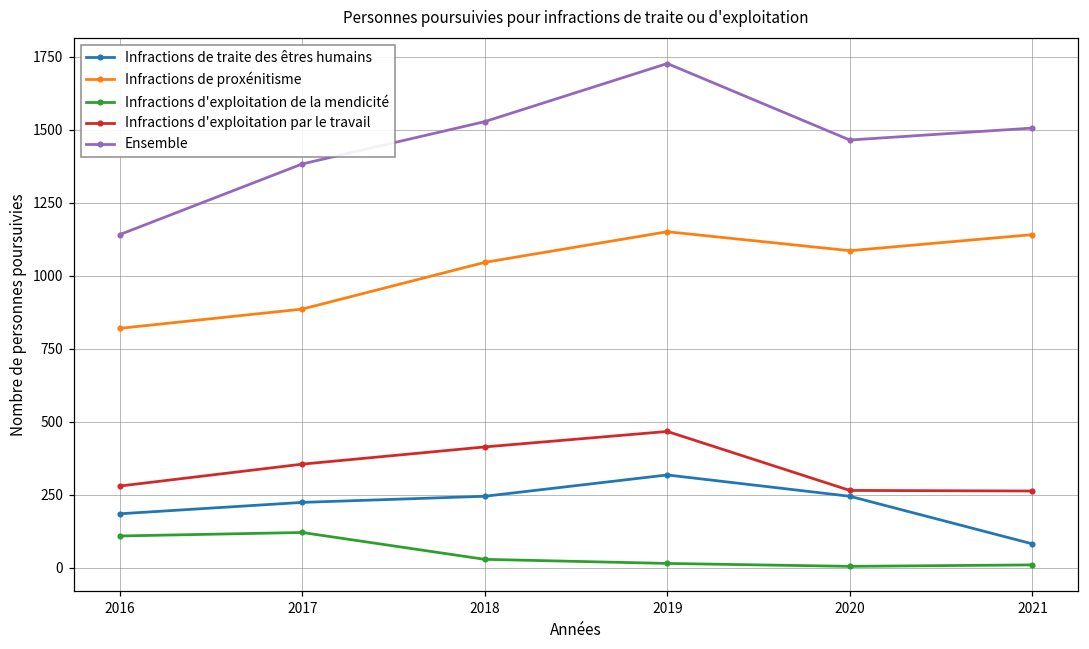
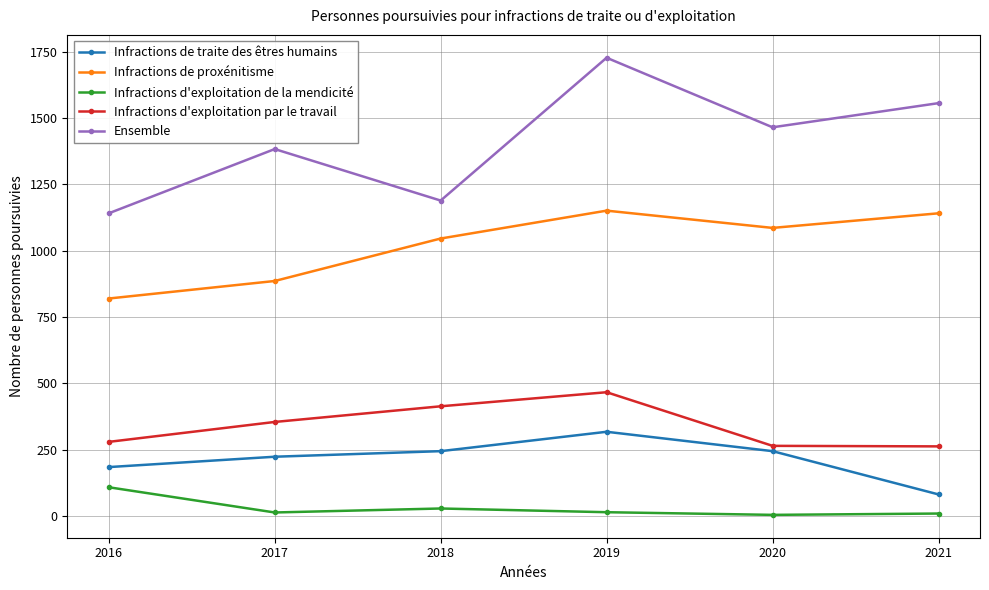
  {
    "Infractions de traite des êtres humains": {
      "2016": 190,
      "2017": 220,
      "2018": 250,
      "2019": 320,
      "2020": 250,
      "2021": 80
    },
    "Infractions de proxénitisme": {
      "2016": 820,
      "2017": 890,
      "2018": 1050,
      "2019": 1150,
      "2020": 1090,
      "2021": 1140
    },
    "Infractions d'exploitation de la mendicité": {
      "2016": 110,
-     "2017": 120,
+     "2017": 10,
      "2018": 30,
      "2019": 20,
      "2020": 10,
      "2021": 10
    },
    "Infractions d'exploitation par le travail": {
      "2016": 280,
      "2017": 360,
      "2018": 410,
      "2019": 470,
      "2020": 270,
      "2021": 260
    },
    "Ensemble": {
      "2016": 1140,
      "2017": 1380,
-     "2018": 1530,
+     "2018": 1190,
      "2019": 1730,
      "2020": 1470,
-     "2021": 1510
+     "2021": 1560
    }
  }
